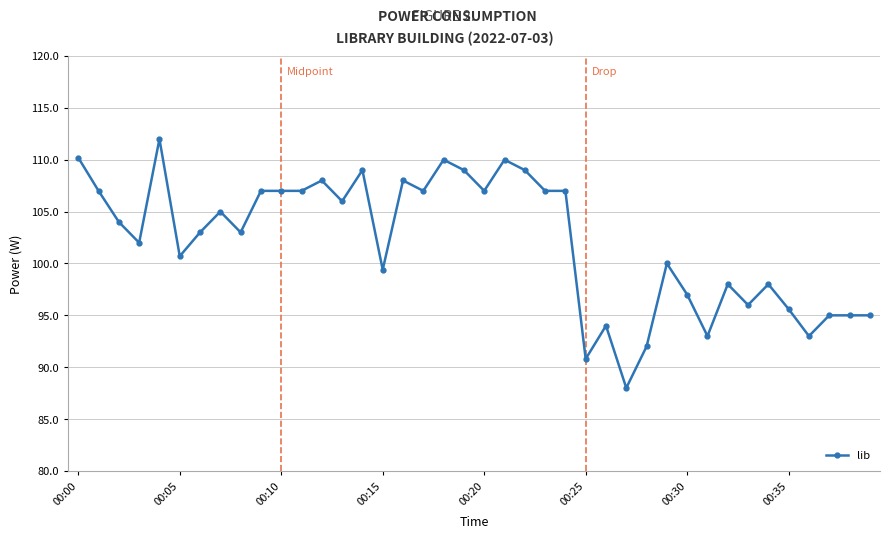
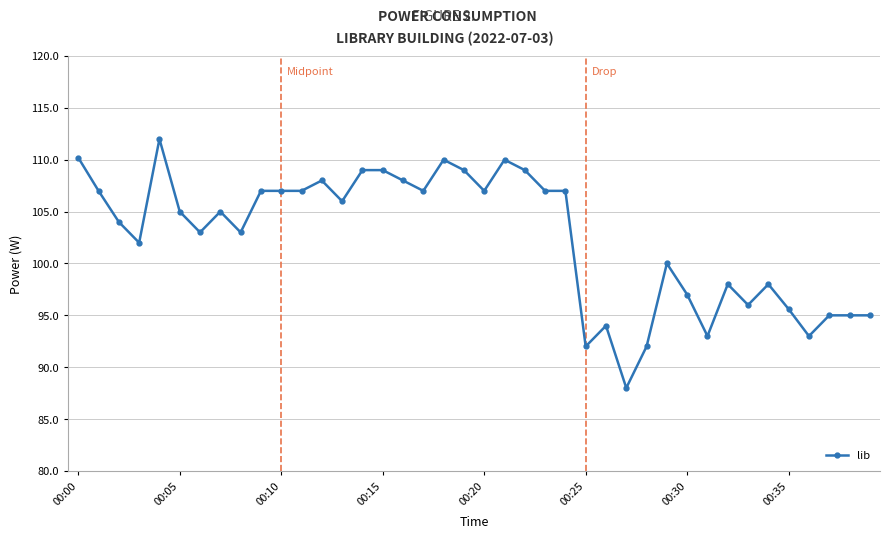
  {
    "00:00": 110.2,
-   "00:05": 100.7,
+   "00:05": 105.0,
    "00:10": 107.0,
-   "00:15": 99.4,
+   "00:15": 109.0,
    "00:20": 107.0,
-   "00:25": 90.8,
+   "00:25": 92.0,
    "00:30": 97.0,
    "00:35": 95.6
  }
